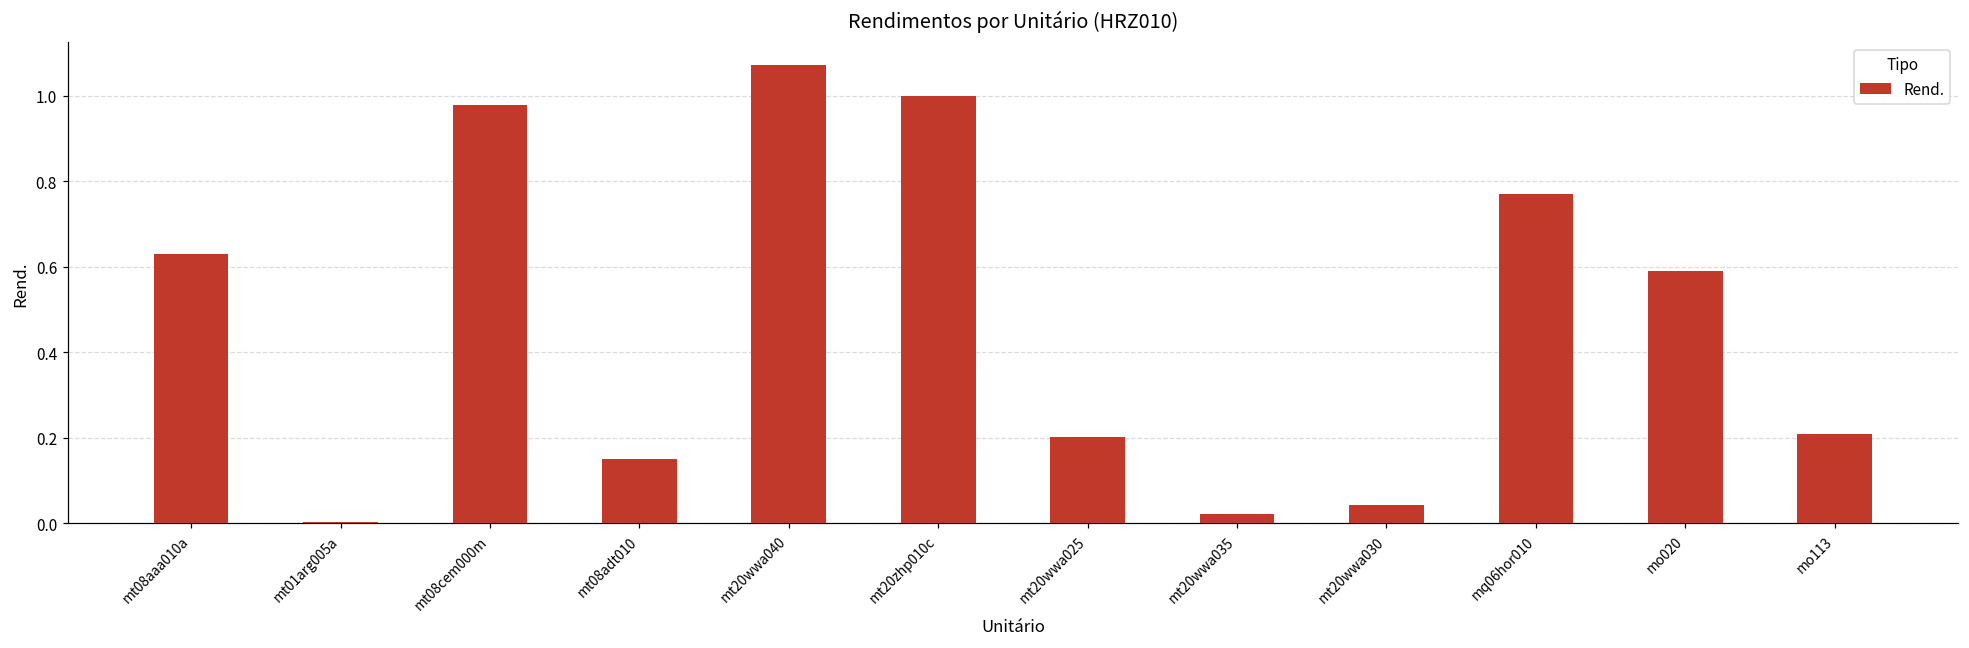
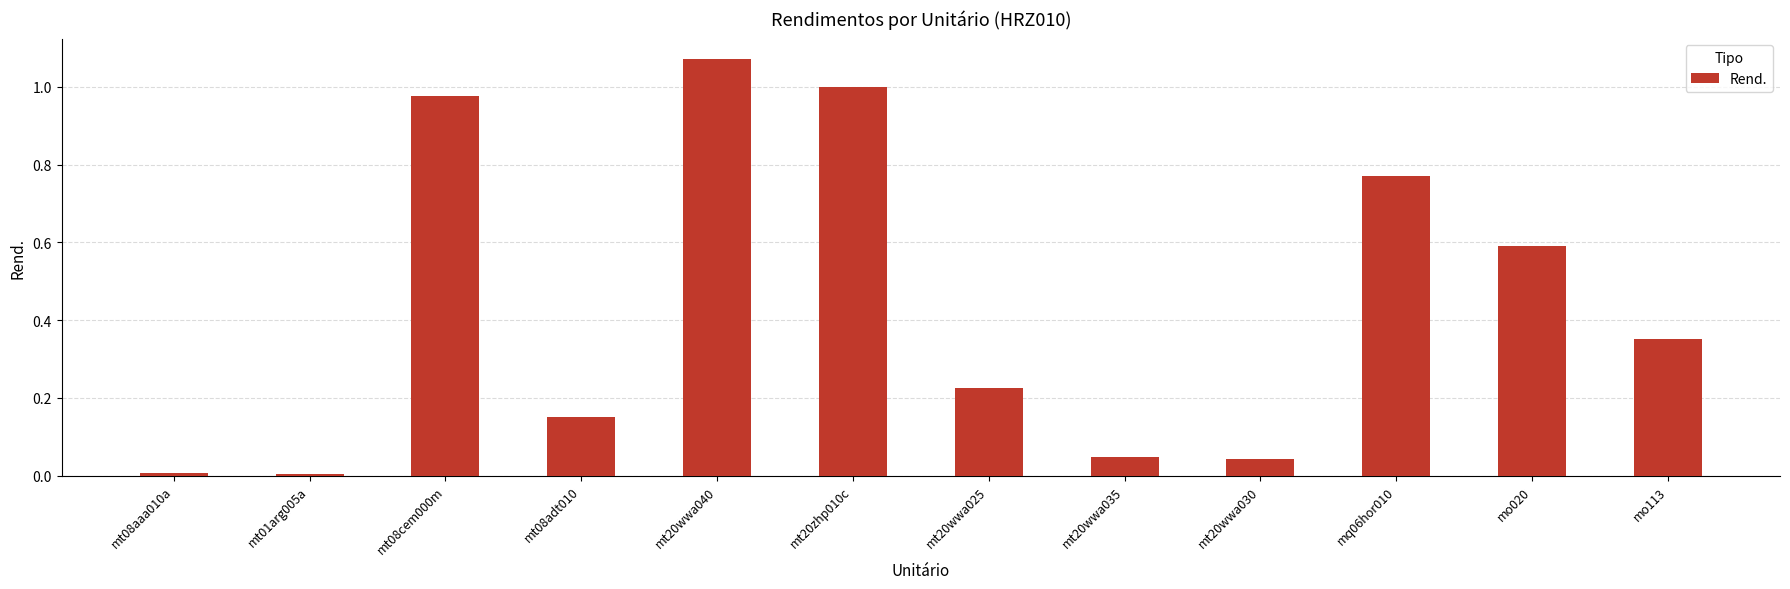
  {
-   "mt08aaa010a": 0.63,
+   "mt08aaa010a": 0.01,
    "mt08cem000m": 0.98,
    "mt08adt010": 0.15,
    "mt20wwa040": 1.07,
    "mt20zhp010c": 1.00,
-   "mt20wwa025": 0.20,
-   "mt20wwa035": 0.02,
+   "mt20wwa025": 0.23,
+   "mt20wwa035": 0.05,
    "mt20wwa030": 0.04,
    "mq06hor010": 0.77,
    "mo020": 0.59,
-   "mo113": 0.21
+   "mo113": 0.35
  }
